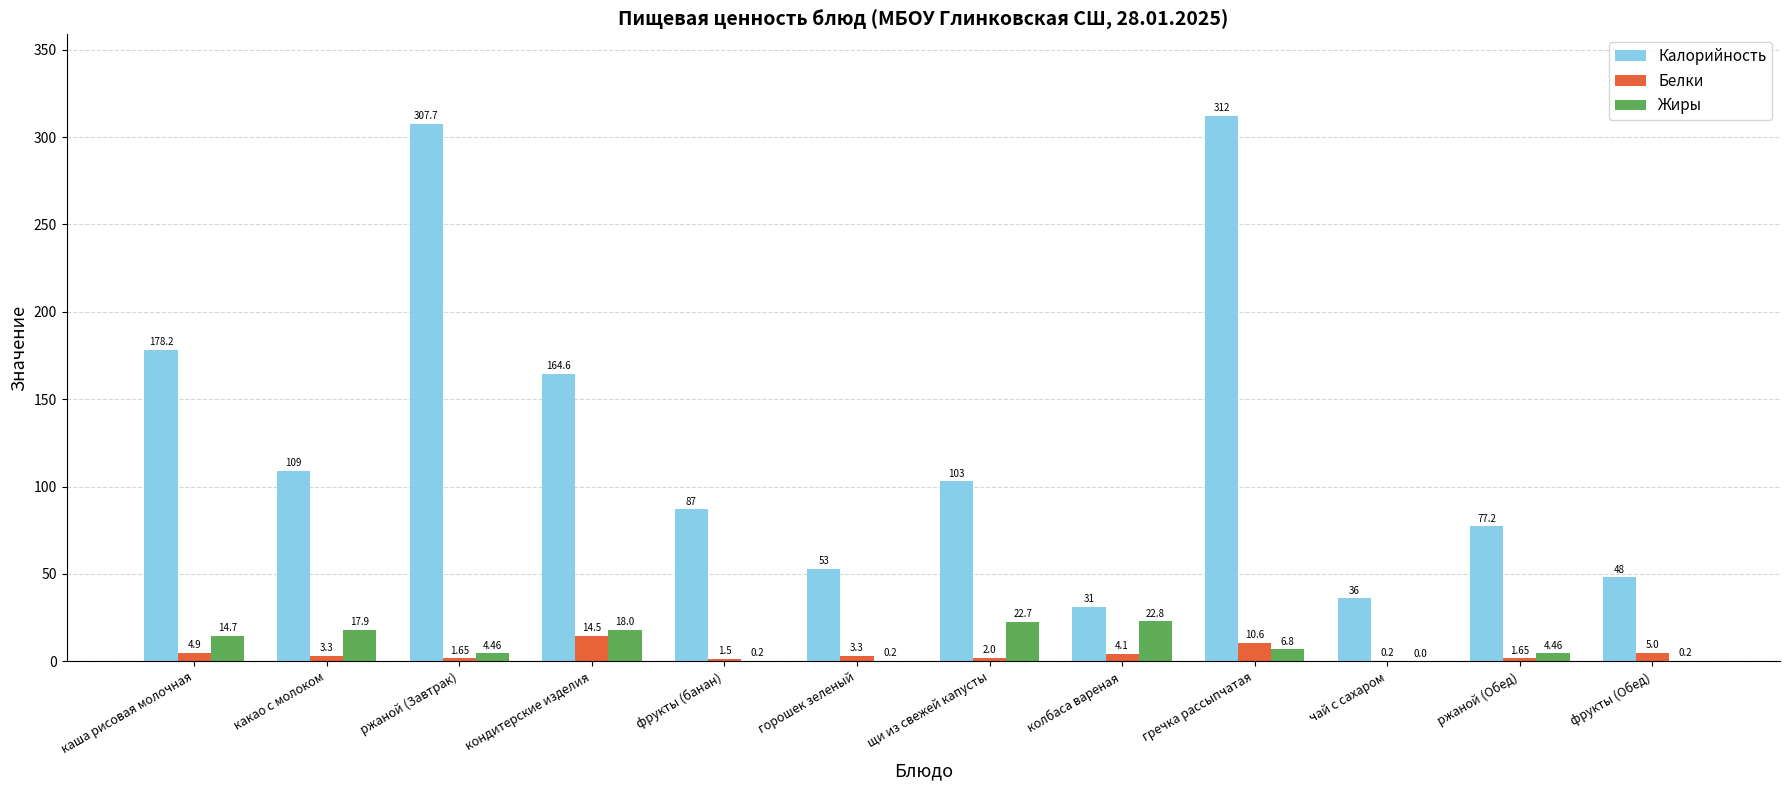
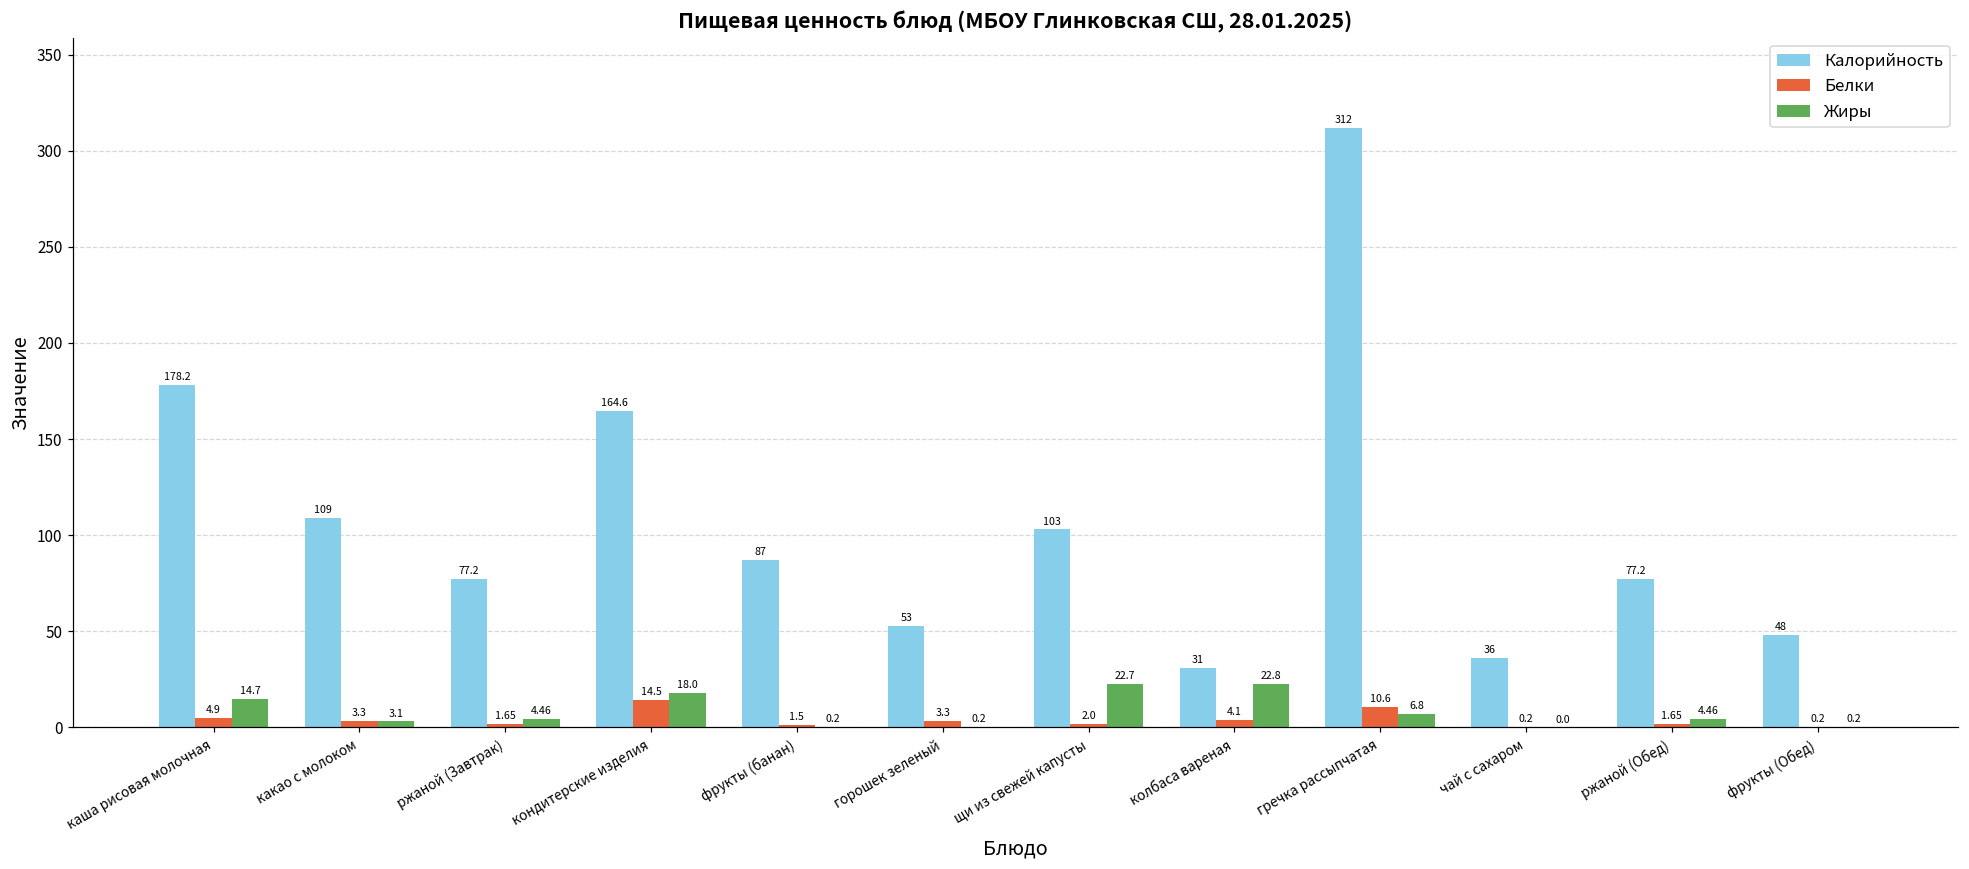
  {
    "Калорийность": {
      "каша рисовая молочная": 178.2,
      "какао с молоком": 109,
-     "ржаной (Завтрак)": 307.7,
+     "ржаной (Завтрак)": 77.2,
      "кондитерские изделия": 164.6,
      "фрукты (банан)": 87,
      "горошек зеленый": 53,
      "щи из свежей капусты": 103,
      "колбаса вареная": 31,
      "гречка рассыпчатая": 312,
      "чай с сахаром": 36,
      "ржаной (Обед)": 77.2,
      "фрукты (Обед)": 48
    },
    "Белки": {
      "каша рисовая молочная": 4.9,
      "какао с молоком": 3.3,
      "ржаной (Завтрак)": 1.65,
      "кондитерские изделия": 14.5,
      "фрукты (банан)": 1.5,
      "горошек зеленый": 3.3,
      "щи из свежей капусты": 2.0,
      "колбаса вареная": 4.1,
      "гречка рассыпчатая": 10.6,
      "чай с сахаром": 0.2,
      "ржаной (Обед)": 1.65,
-     "фрукты (Обед)": 5.0
+     "фрукты (Обед)": 0.2
    },
    "Жиры": {
      "каша рисовая молочная": 14.7,
-     "какао с молоком": 17.9,
+     "какао с молоком": 3.1,
      "ржаной (Завтрак)": 4.46,
      "кондитерские изделия": 18.0,
      "фрукты (банан)": 0.2,
      "горошек зеленый": 0.2,
      "щи из свежей капусты": 22.7,
      "колбаса вареная": 22.8,
      "гречка рассыпчатая": 6.8,
      "чай с сахаром": 0.0,
      "ржаной (Обед)": 4.46,
      "фрукты (Обед)": 0.2
    }
  }
